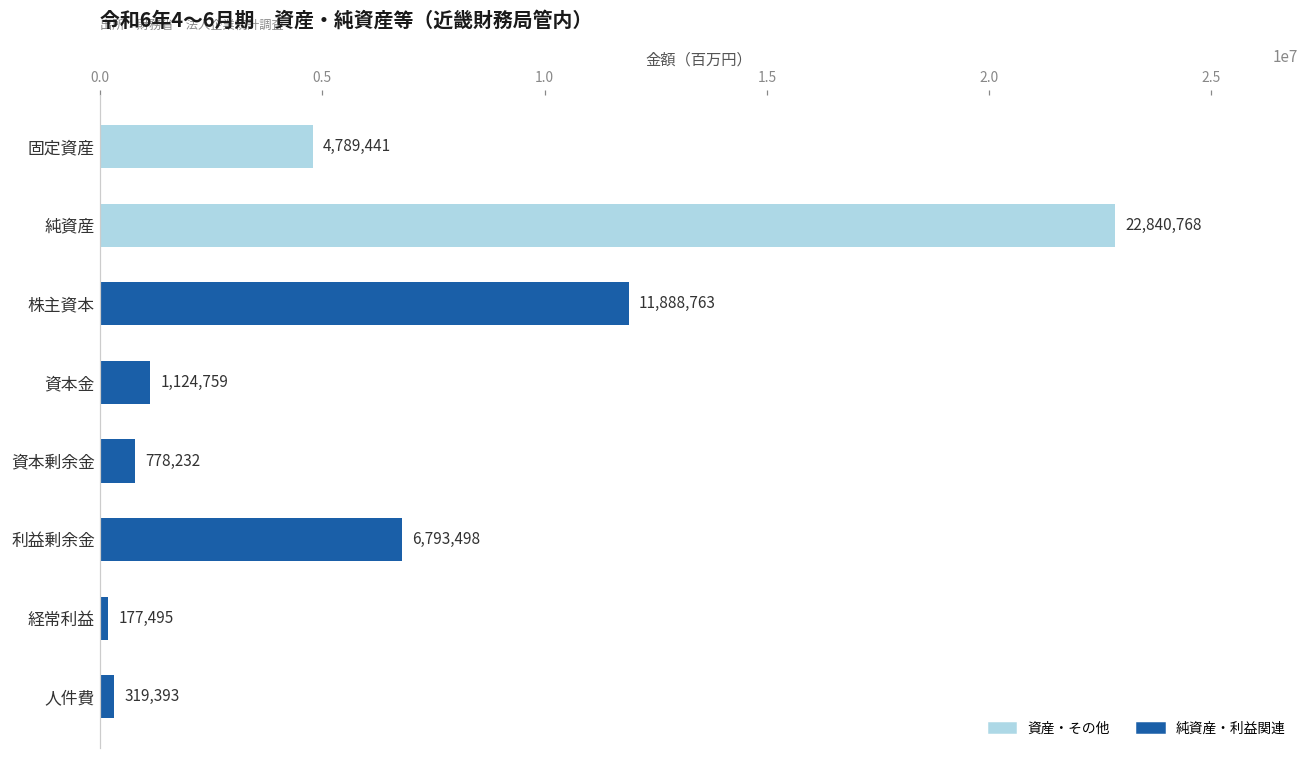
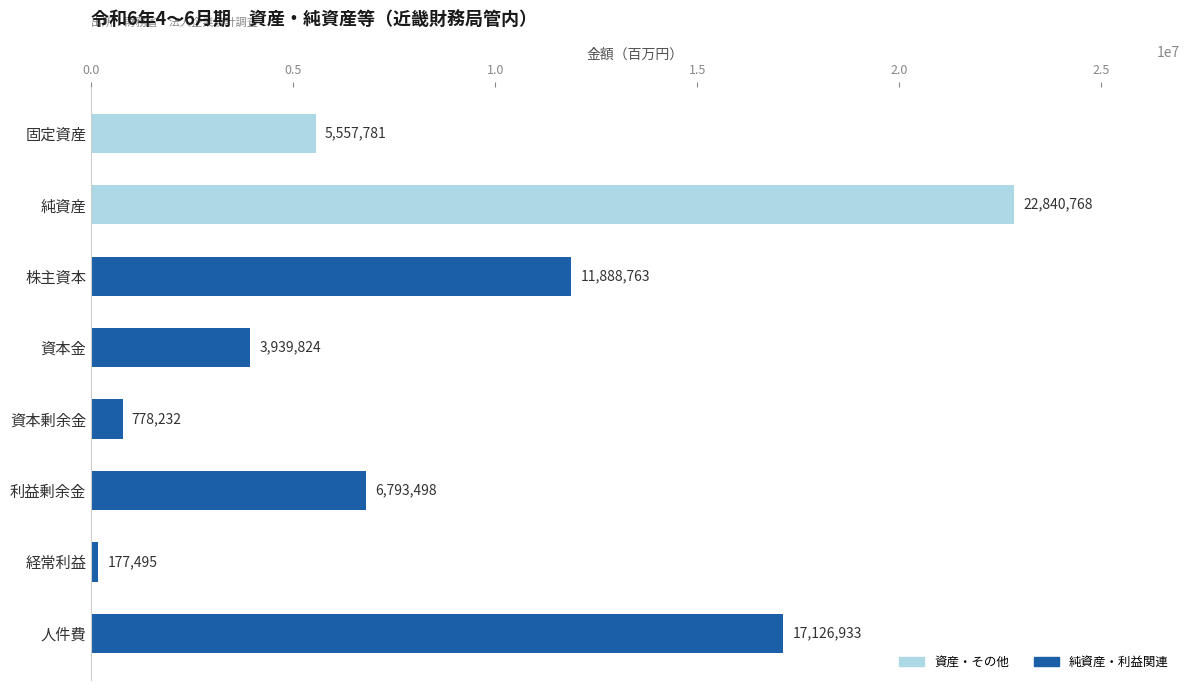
  {
-   "固定資産": "4,789,441",
+   "固定資産": "5,557,781",
    "純資産": "22,840,768",
    "株主資本": "11,888,763",
-   "資本金": "1,124,759",
+   "資本金": "3,939,824",
    "資本剰余金": "778,232",
    "利益剰余金": "6,793,498",
    "経常利益": "177,495",
-   "人件費": "319,393"
+   "人件費": "17,126,933"
  }
